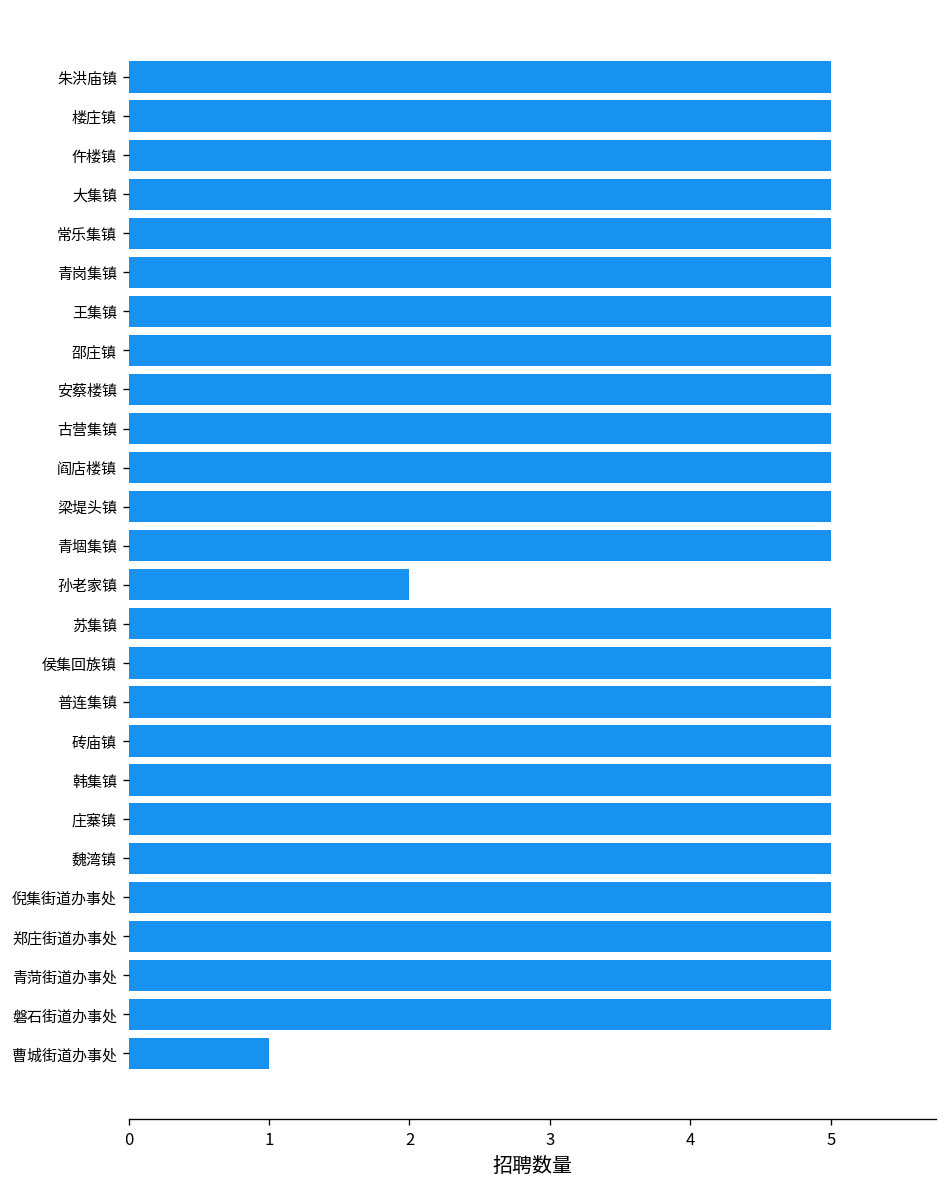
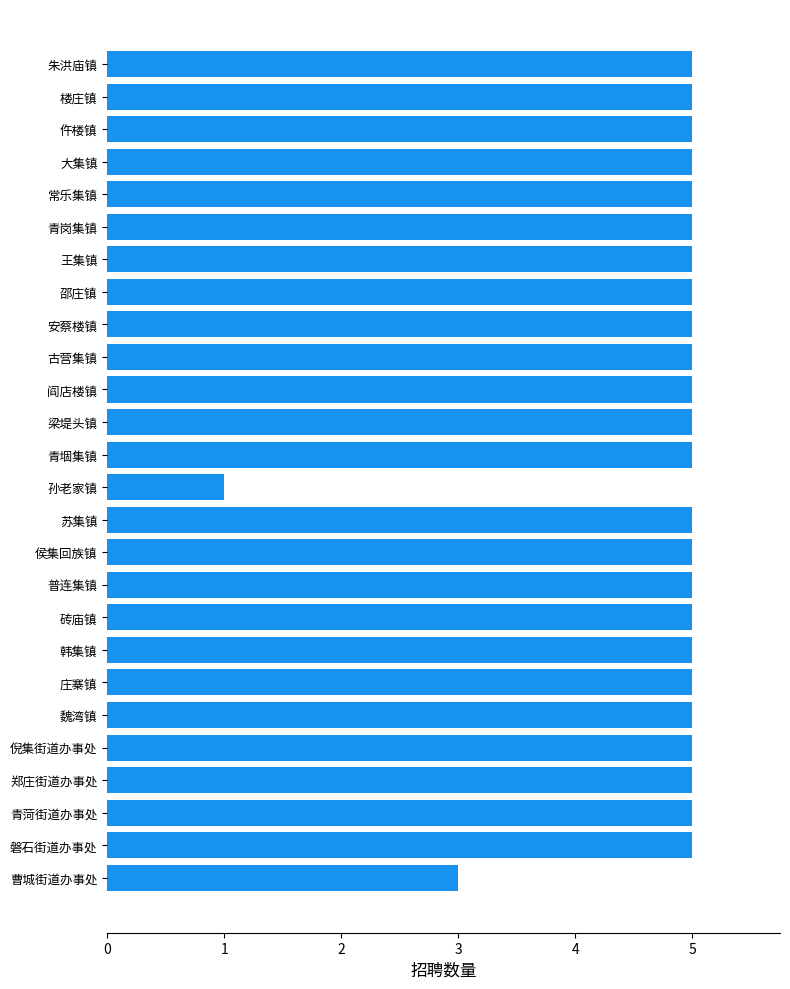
  {
    "朱洪庙镇": 5,
    "楼庄镇": 5,
    "仵楼镇": 5,
    "大集镇": 5,
    "常乐集镇": 5,
    "青岗集镇": 5,
    "王集镇": 5,
    "邵庄镇": 5,
    "安蔡楼镇": 5,
    "古营集镇": 5,
    "阎店楼镇": 5,
    "梁堤头镇": 5,
    "青堌集镇": 5,
-   "孙老家镇": 2,
+   "孙老家镇": 1,
    "苏集镇": 5,
    "侯集回族镇": 5,
    "普连集镇": 5,
    "砖庙镇": 5,
    "韩集镇": 5,
    "庄寨镇": 5,
    "魏湾镇": 5,
    "倪集街道办事处": 5,
    "郑庄街道办事处": 5,
    "青菏街道办事处": 5,
    "磐石街道办事处": 5,
-   "曹城街道办事处": 1
+   "曹城街道办事处": 3
  }
